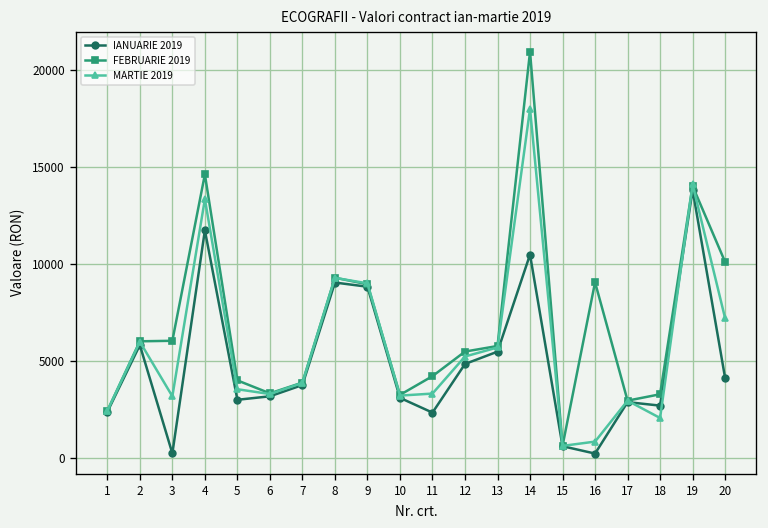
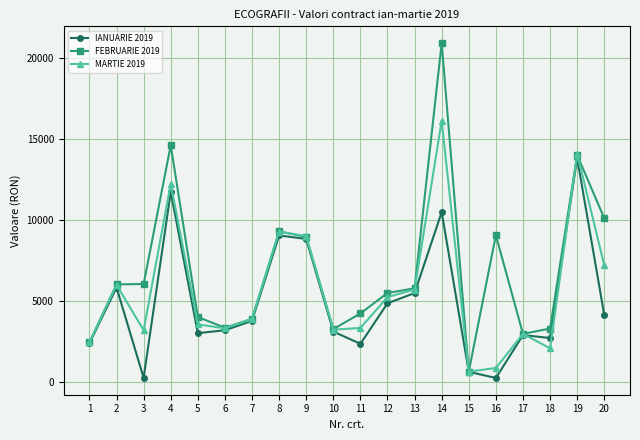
  {
    "MARTIE 2019": {
      "3": 3200,
-     "4": 13300,
+     "4": 12200,
      "5": 3500,
      "11": 3300,
      "12": 5200,
-     "14": 18000,
+     "14": 16100,
      "16": 800,
      "18": 2100,
      "20": 7200
    }
  }
